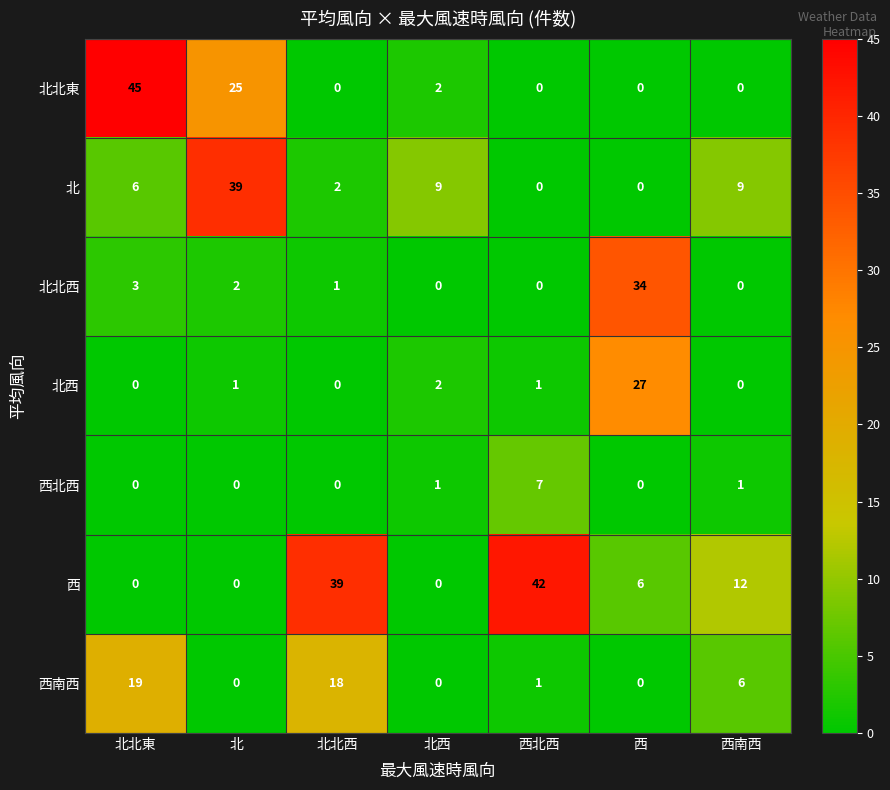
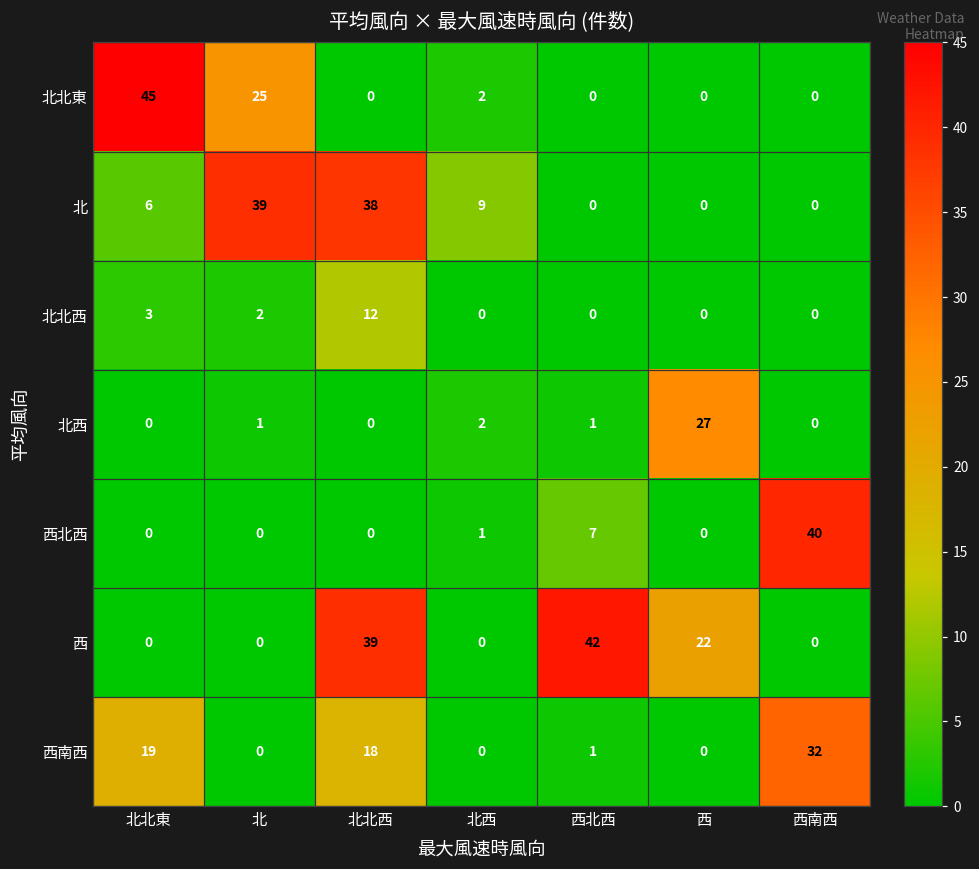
  {
    "北北東": {
      "北北東": 45,
      "北": 25,
      "北北西": 0,
      "北西": 2,
      "西北西": 0,
      "西": 0,
      "西南西": 0
    },
    "北": {
      "北北東": 6,
      "北": 39,
-     "北北西": 2,
+     "北北西": 38,
      "北西": 9,
      "西北西": 0,
      "西": 0,
-     "西南西": 9
+     "西南西": 0
    },
    "北北西": {
      "北北東": 3,
      "北": 2,
-     "北北西": 1,
+     "北北西": 12,
      "北西": 0,
      "西北西": 0,
-     "西": 34,
+     "西": 0,
      "西南西": 0
    },
    "北西": {
      "北北東": 0,
      "北": 1,
      "北北西": 0,
      "北西": 2,
      "西北西": 1,
      "西": 27,
      "西南西": 0
    },
    "西北西": {
      "北北東": 0,
      "北": 0,
      "北北西": 0,
      "北西": 1,
      "西北西": 7,
      "西": 0,
-     "西南西": 1
+     "西南西": 40
    },
    "西": {
      "北北東": 0,
      "北": 0,
      "北北西": 39,
      "北西": 0,
      "西北西": 42,
-     "西": 6,
-     "西南西": 12
+     "西": 22,
+     "西南西": 0
    },
    "西南西": {
      "北北東": 19,
      "北": 0,
      "北北西": 18,
      "北西": 0,
      "西北西": 1,
      "西": 0,
-     "西南西": 6
+     "西南西": 32
    }
  }
